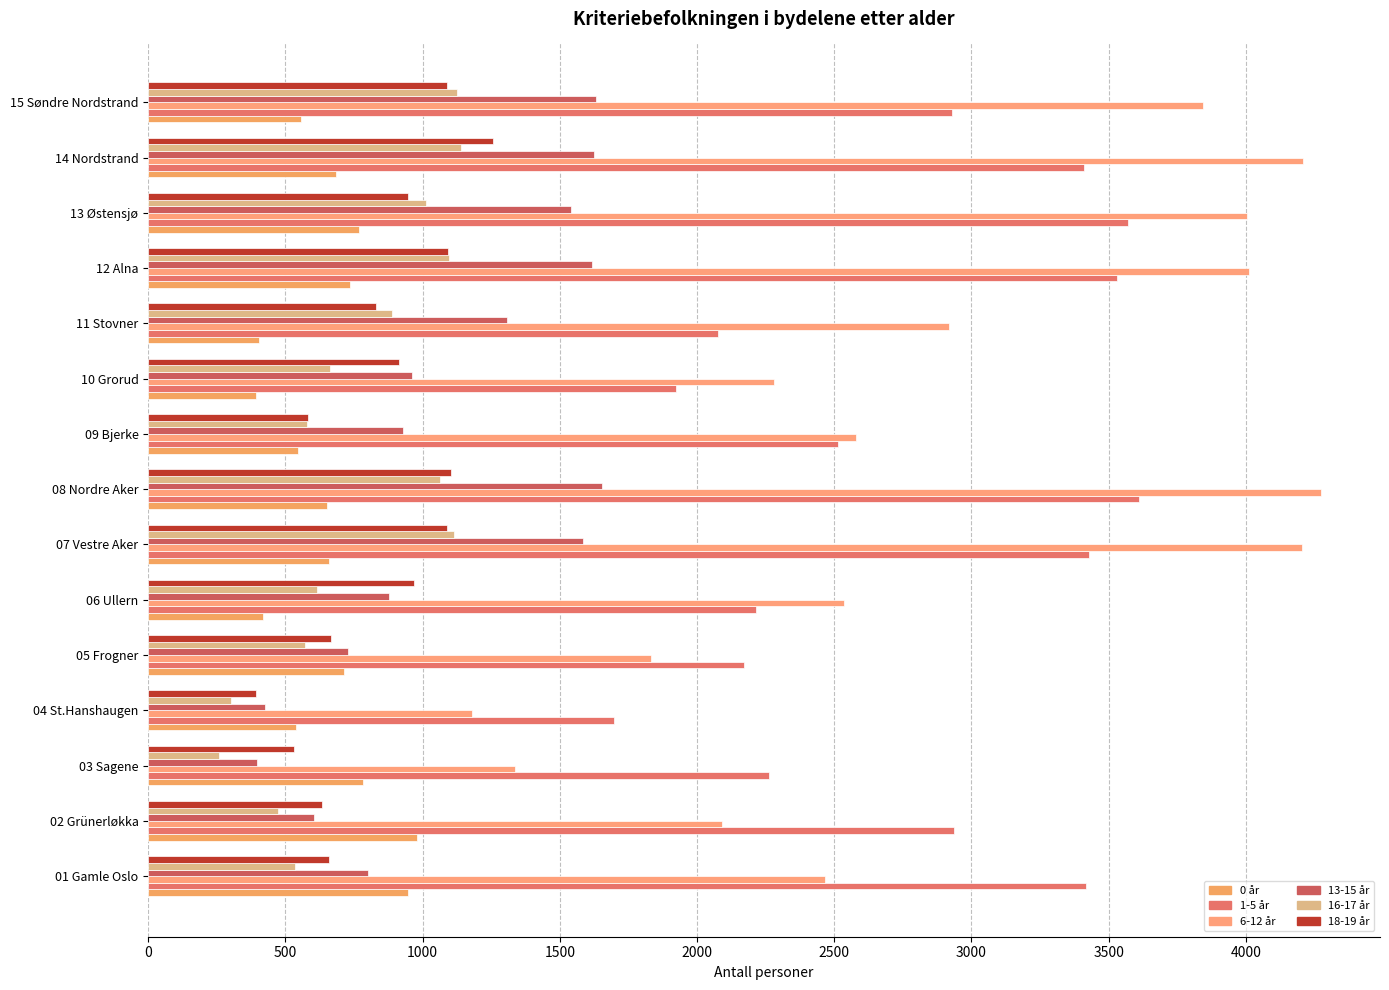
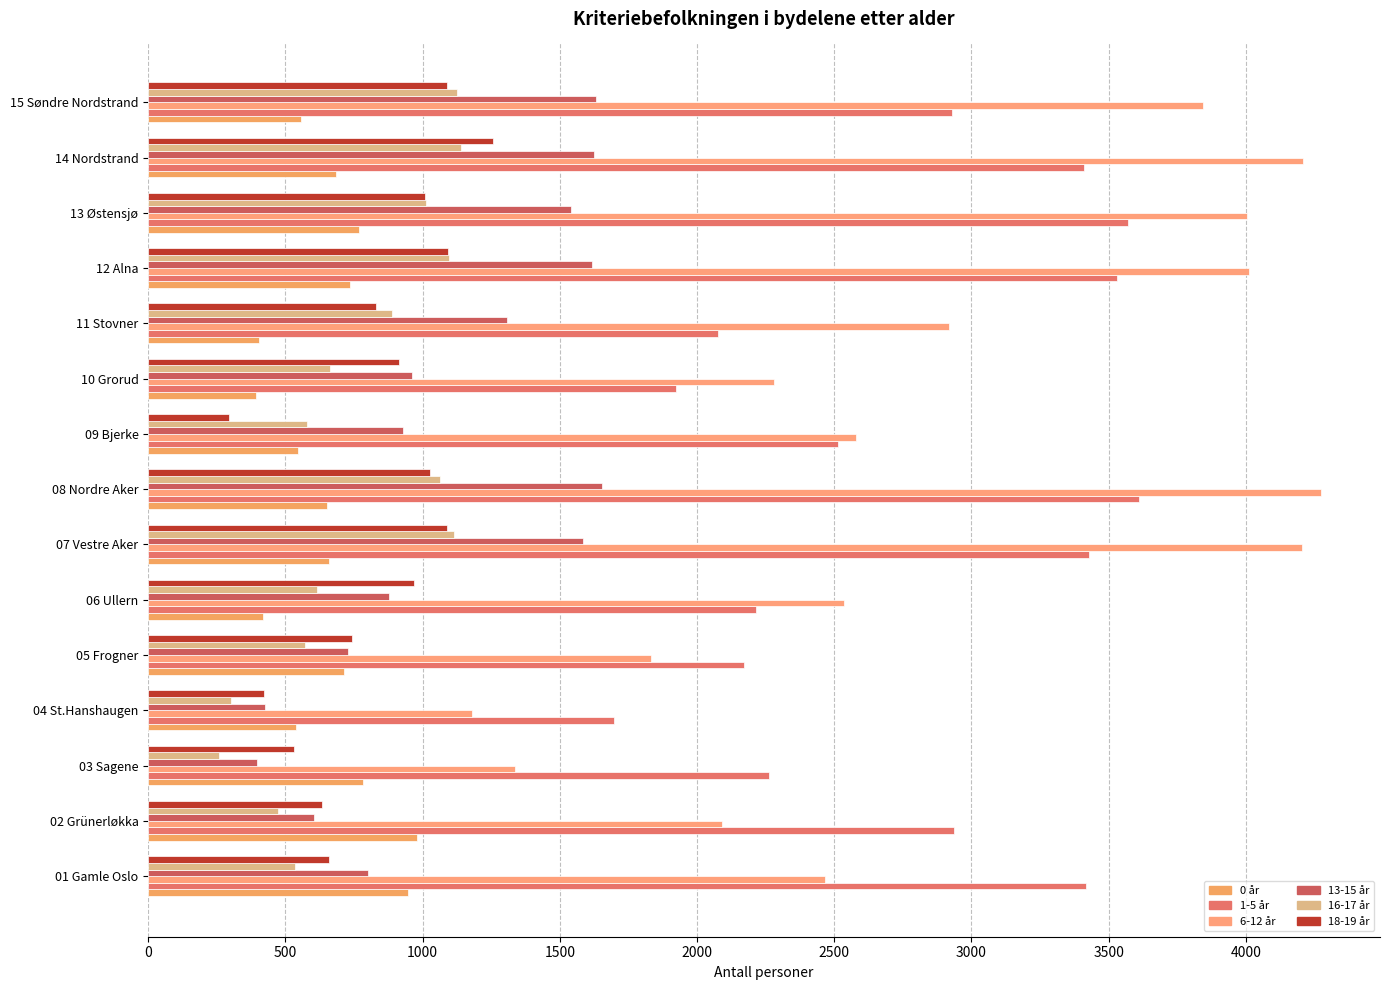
  {
    "18-19 år": {
      "15 Søndre Nordstrand": 1090,
      "14 Nordstrand": 1260,
-     "13 Østensjø": 950,
+     "13 Østensjø": 1010,
      "12 Alna": 1090,
      "11 Stovner": 830,
      "10 Grorud": 920,
-     "09 Bjerke": 580,
-     "08 Nordre Aker": 1100,
+     "09 Bjerke": 290,
+     "08 Nordre Aker": 1030,
      "07 Vestre Aker": 1090,
      "06 Ullern": 970,
-     "05 Frogner": 670,
-     "04 St.Hanshaugen": 390,
+     "05 Frogner": 740,
+     "04 St.Hanshaugen": 420,
      "03 Sagene": 530,
      "02 Grünerløkka": 640,
      "01 Gamle Oslo": 660
    }
  }
